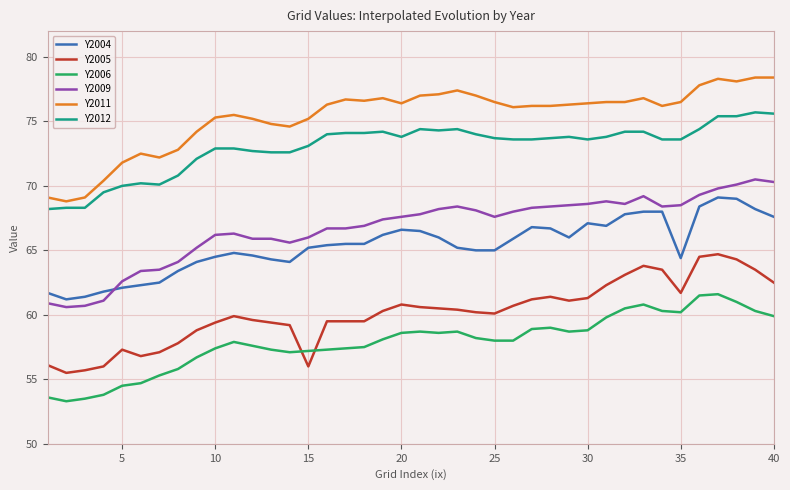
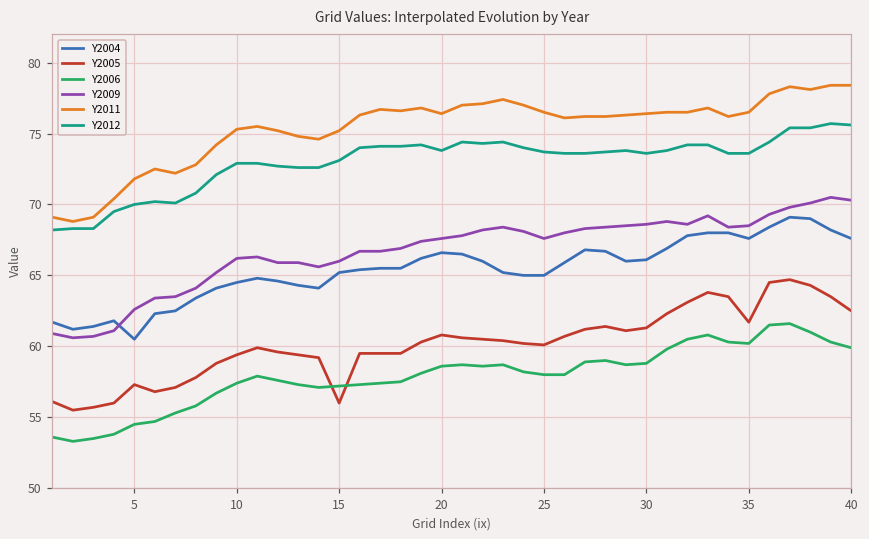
  {
    "Y2004": {
-     "5": 62.1,
+     "5": 60.5,
      "10": 64.5,
      "15": 65.2,
      "20": 66.6,
      "25": 65.0,
-     "30": 67.1,
-     "35": 64.4,
+     "30": 66.1,
+     "35": 67.6,
      "40": 67.6
    },
    "Y2005": {
      "5": 57.3,
      "10": 59.4,
      "15": 56.0,
      "20": 60.8,
      "25": 60.1,
      "30": 61.3,
      "35": 61.7,
      "40": 62.5
    },
    "Y2009": {
      "5": 62.6,
      "10": 66.2,
      "15": 66.0,
      "20": 67.6,
      "25": 67.6,
      "30": 68.6,
      "35": 68.5,
      "40": 70.3
    },
    "Y2011": {
      "5": 71.8,
      "10": 75.3,
      "15": 75.2,
      "20": 76.4,
      "25": 76.5,
      "30": 76.4,
      "35": 76.5,
      "40": 78.4
    }
  }
